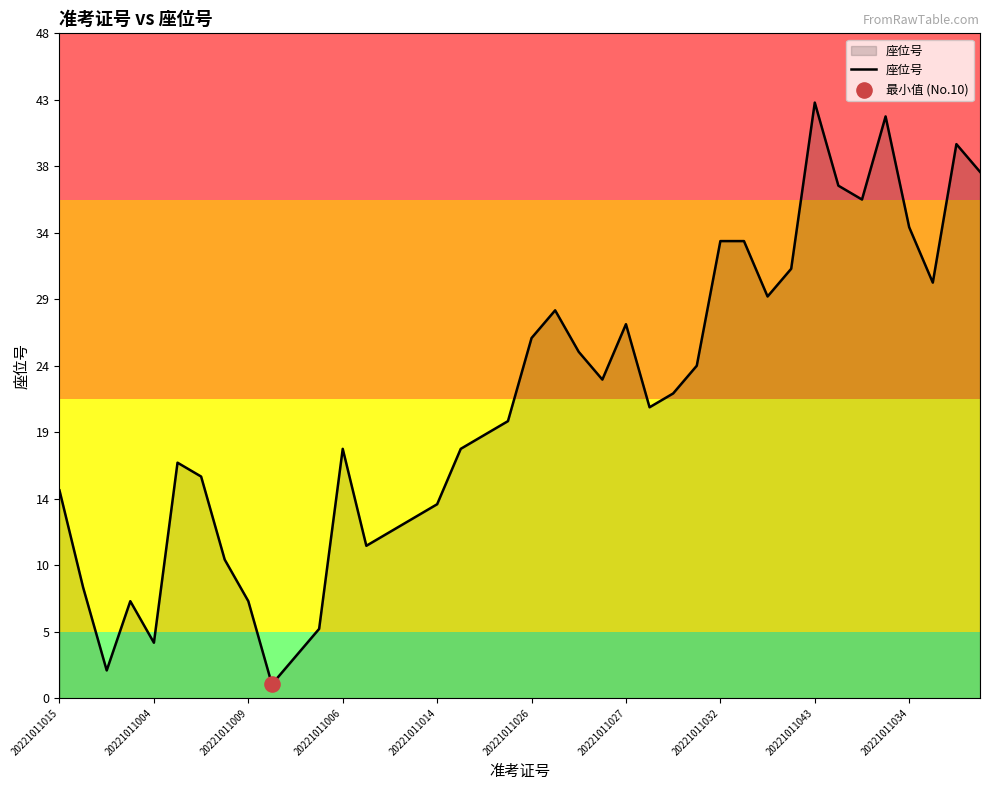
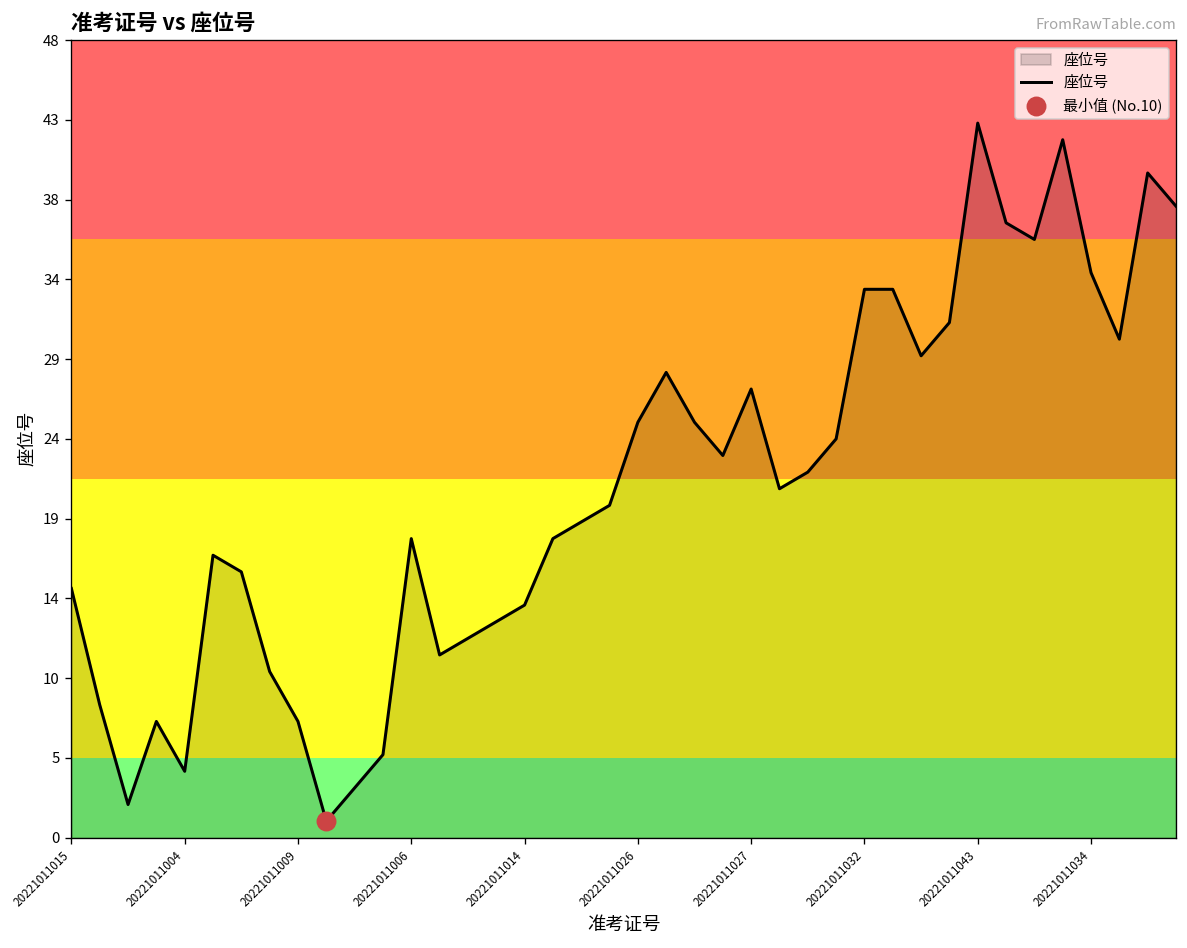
  {
    "座位号": {
      "20221011015": 15,
      "20221011004": 4,
      "20221011009": 7,
      "20221011006": 18,
      "20221011014": 14,
-     "20221011026": 26,
+     "20221011026": 25,
      "20221011027": 27,
      "20221011032": 33,
      "20221011043": 43,
      "20221011034": 34
    }
  }
